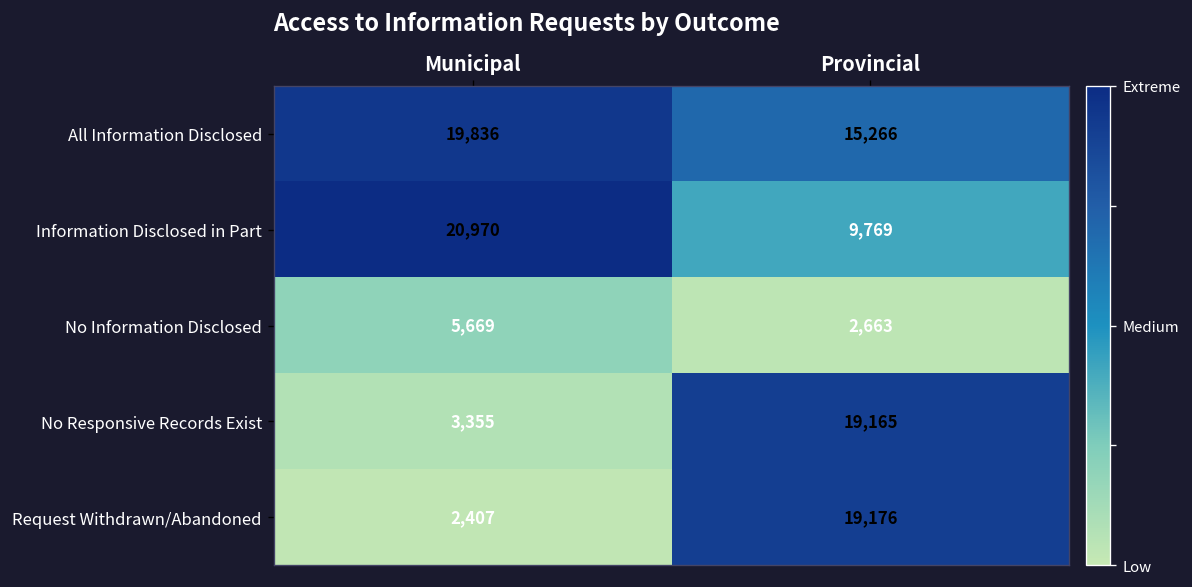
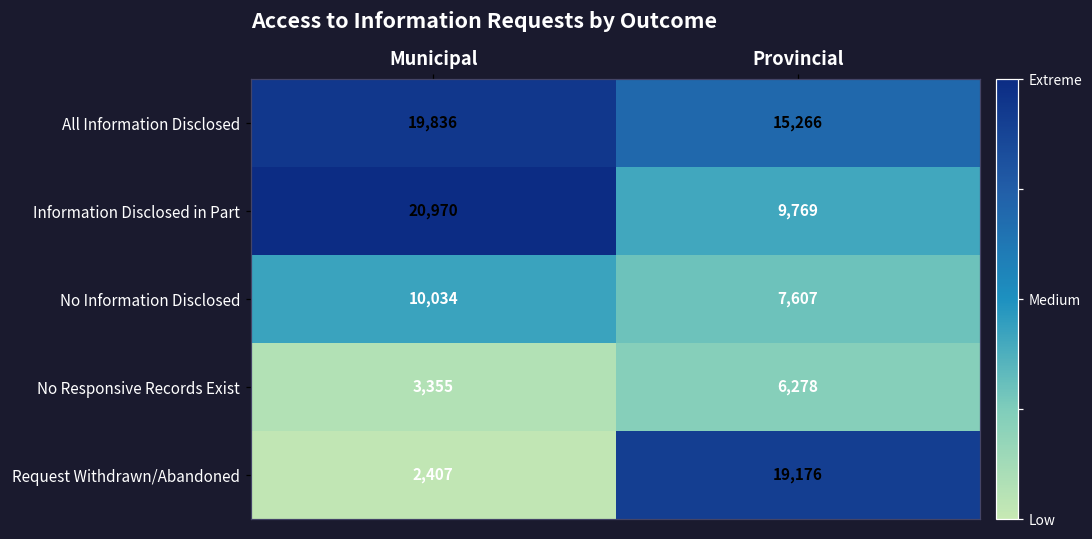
  {
    "All Information Disclosed": {
      "Municipal": "19,836",
      "Provincial": "15,266"
    },
    "Information Disclosed in Part": {
      "Municipal": "20,970",
      "Provincial": "9,769"
    },
    "No Information Disclosed": {
-     "Municipal": "5,669",
-     "Provincial": "2,663"
+     "Municipal": "10,034",
+     "Provincial": "7,607"
    },
    "No Responsive Records Exist": {
      "Municipal": "3,355",
-     "Provincial": "19,165"
+     "Provincial": "6,278"
    },
    "Request Withdrawn/Abandoned": {
      "Municipal": "2,407",
      "Provincial": "19,176"
    }
  }
